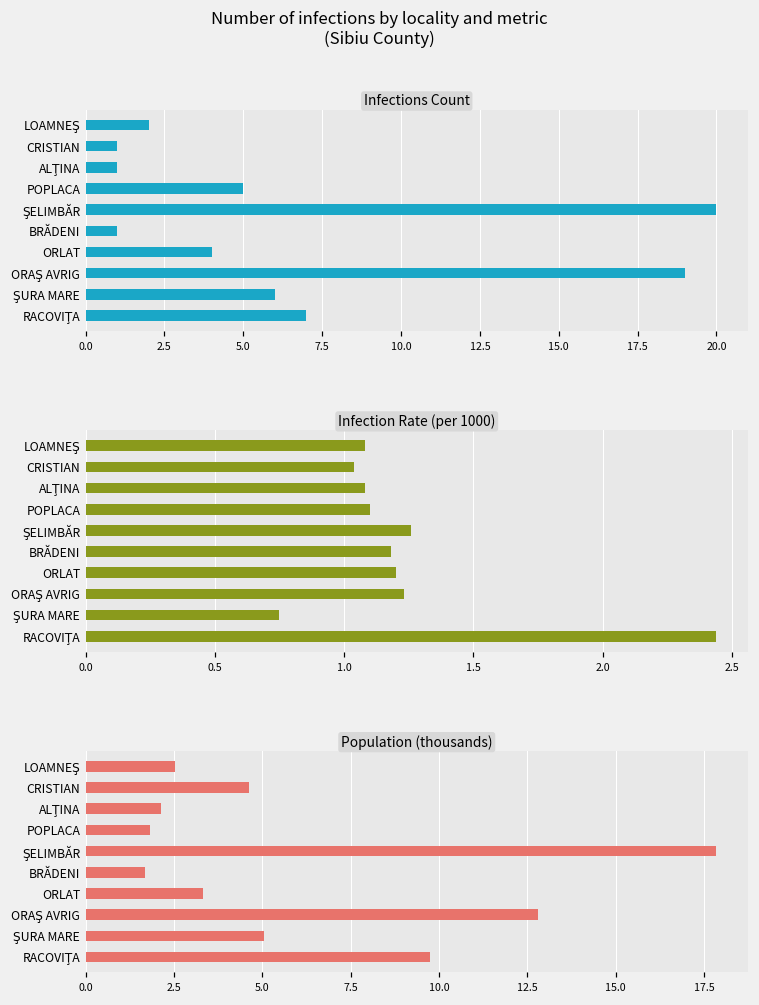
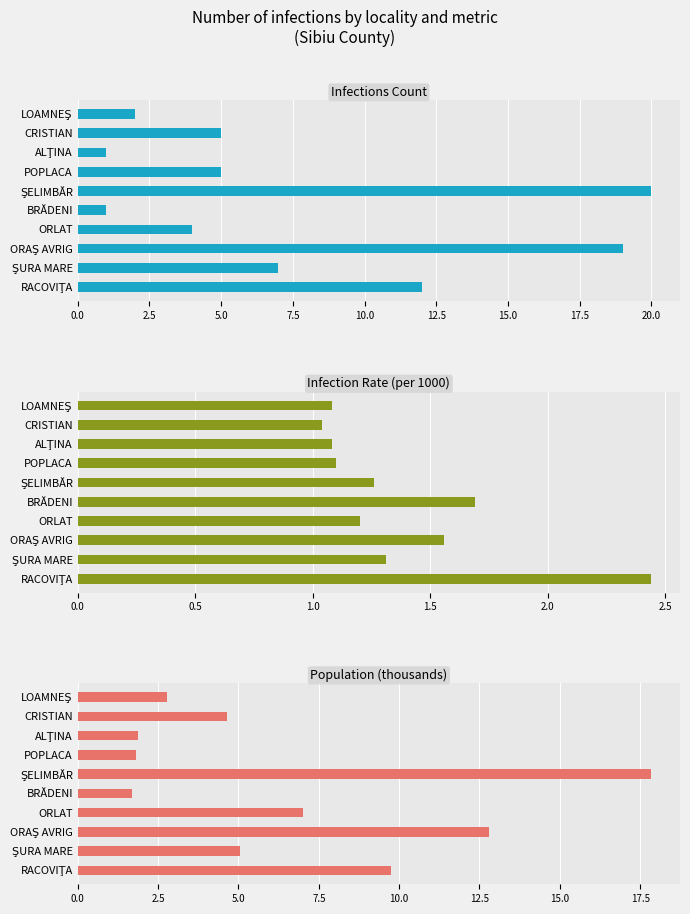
  {
    "Infections Count": {
      "LOAMNEŞ": 2,
-     "CRISTIAN": 1,
+     "CRISTIAN": 5,
      "ALŢINA": 1,
      "POPLACA": 5,
      "ŞELIMBĂR": 20,
      "BRĂDENI": 1,
      "ORLAT": 4,
      "ORAŞ AVRIG": 19,
-     "ŞURA MARE": 6,
-     "RACOVIŢA": 7
+     "ŞURA MARE": 7,
+     "RACOVIŢA": 12
    },
    "Infection Rate (per 1000)": {
      "LOAMNEŞ": 1.08,
      "CRISTIAN": 1.04,
      "ALŢINA": 1.08,
      "POPLACA": 1.10,
      "ŞELIMBĂR": 1.26,
-     "BRĂDENI": 1.18,
+     "BRĂDENI": 1.69,
      "ORLAT": 1.20,
-     "ORAŞ AVRIG": 1.23,
-     "ŞURA MARE": 0.75,
+     "ORAŞ AVRIG": 1.56,
+     "ŞURA MARE": 1.31,
      "RACOVIŢA": 2.44
    },
    "Population (thousands)": {
-     "LOAMNEŞ": 2.5,
+     "LOAMNEŞ": 2.8,
      "CRISTIAN": 4.6,
-     "ALŢINA": 2.1,
+     "ALŢINA": 1.9,
      "POPLACA": 1.8,
      "ŞELIMBĂR": 17.8,
      "BRĂDENI": 1.7,
-     "ORLAT": 3.3,
+     "ORLAT": 7.0,
      "ORAŞ AVRIG": 12.8,
      "ŞURA MARE": 5.0,
      "RACOVIŢA": 9.7
    }
  }
